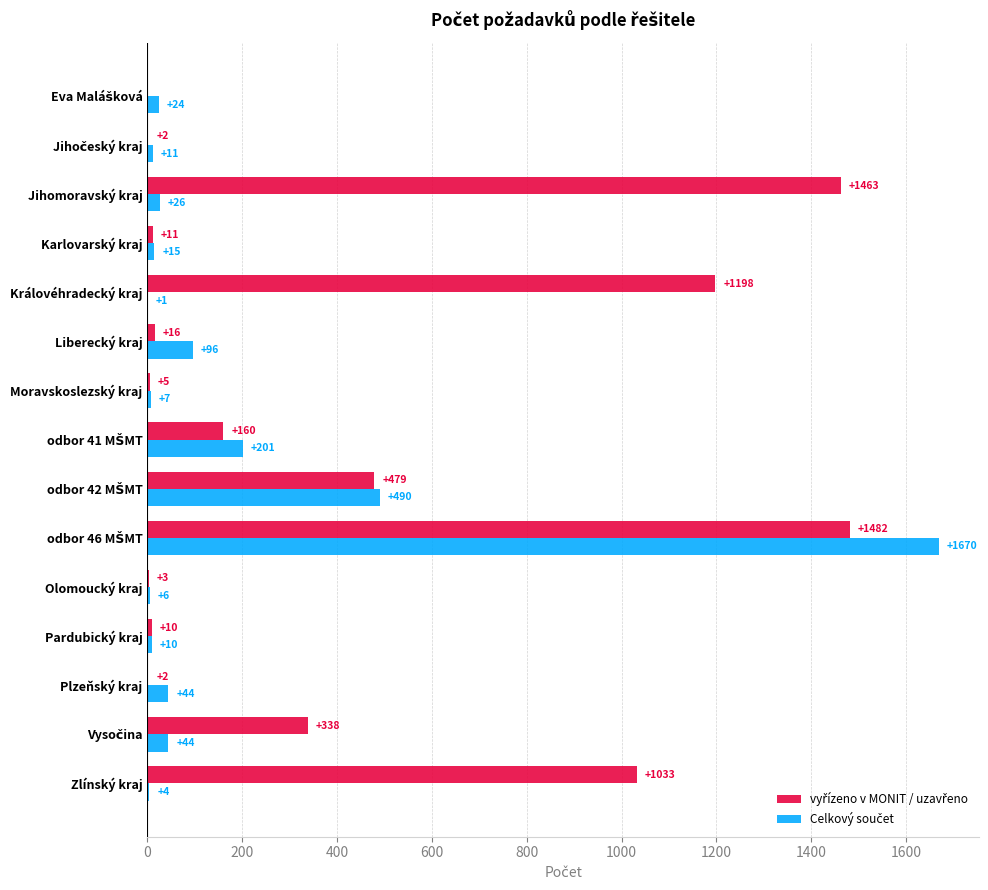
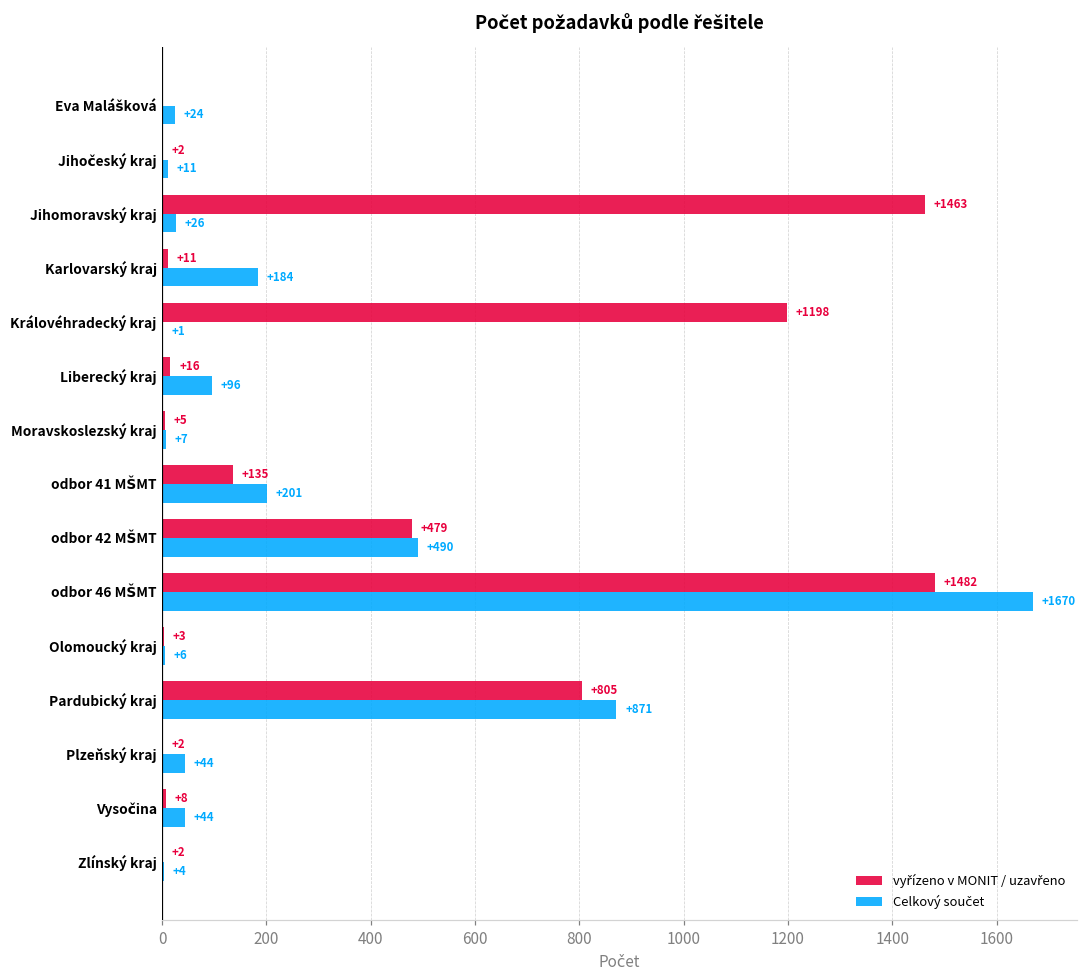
  {
    "vyřízeno v MONIT / uzavřeno": {
      "Jihočeský kraj": "+2",
      "Jihomoravský kraj": "+1463",
      "Karlovarský kraj": "+11",
      "Královéhradecký kraj": "+1198",
      "Liberecký kraj": "+16",
      "Moravskoslezský kraj": "+5",
-     "odbor 41 MŠMT": "+160",
+     "odbor 41 MŠMT": "+135",
      "odbor 42 MŠMT": "+479",
      "odbor 46 MŠMT": "+1482",
      "Olomoucký kraj": "+3",
-     "Pardubický kraj": "+10",
+     "Pardubický kraj": "+805",
      "Plzeňský kraj": "+2",
-     "Vysočina": "+338",
-     "Zlínský kraj": "+1033"
+     "Vysočina": "+8",
+     "Zlínský kraj": "+2"
    },
    "Celkový součet": {
      "Eva Malášková": "+24",
      "Jihočeský kraj": "+11",
      "Jihomoravský kraj": "+26",
-     "Karlovarský kraj": "+15",
+     "Karlovarský kraj": "+184",
      "Královéhradecký kraj": "+1",
      "Liberecký kraj": "+96",
      "Moravskoslezský kraj": "+7",
      "odbor 41 MŠMT": "+201",
      "odbor 42 MŠMT": "+490",
      "odbor 46 MŠMT": "+1670",
      "Olomoucký kraj": "+6",
-     "Pardubický kraj": "+10",
+     "Pardubický kraj": "+871",
      "Plzeňský kraj": "+44",
      "Vysočina": "+44",
      "Zlínský kraj": "+4"
    }
  }
